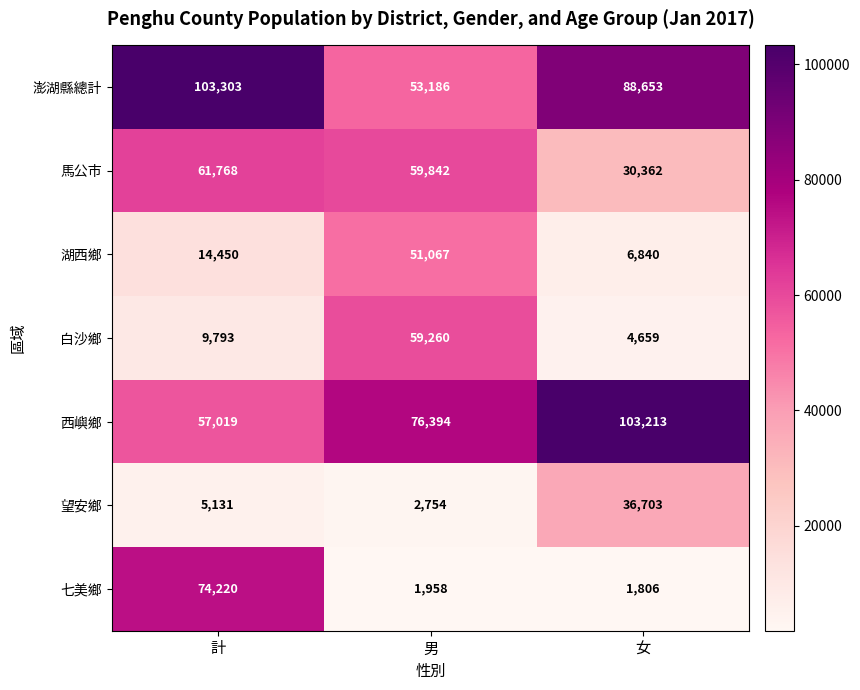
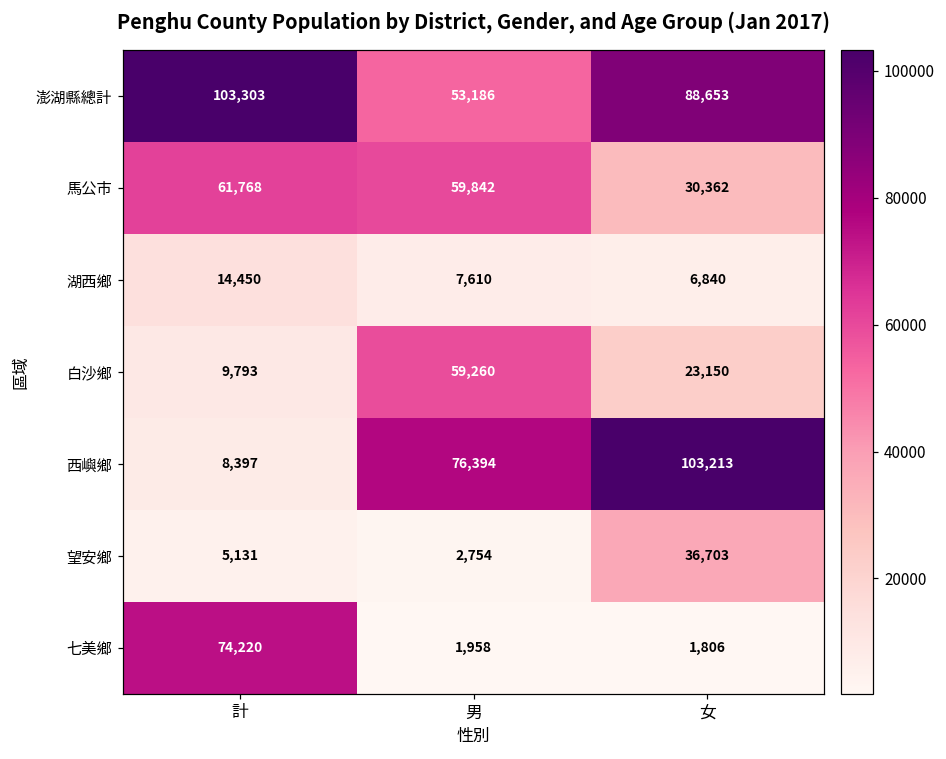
  {
    "澎湖縣總計": {
      "計": "103,303",
      "男": "53,186",
      "女": "88,653"
    },
    "馬公市": {
      "計": "61,768",
      "男": "59,842",
      "女": "30,362"
    },
    "湖西鄉": {
      "計": "14,450",
-     "男": "51,067",
+     "男": "7,610",
      "女": "6,840"
    },
    "白沙鄉": {
      "計": "9,793",
      "男": "59,260",
-     "女": "4,659"
+     "女": "23,150"
    },
    "西嶼鄉": {
-     "計": "57,019",
+     "計": "8,397",
      "男": "76,394",
      "女": "103,213"
    },
    "望安鄉": {
      "計": "5,131",
      "男": "2,754",
      "女": "36,703"
    },
    "七美鄉": {
      "計": "74,220",
      "男": "1,958",
      "女": "1,806"
    }
  }
